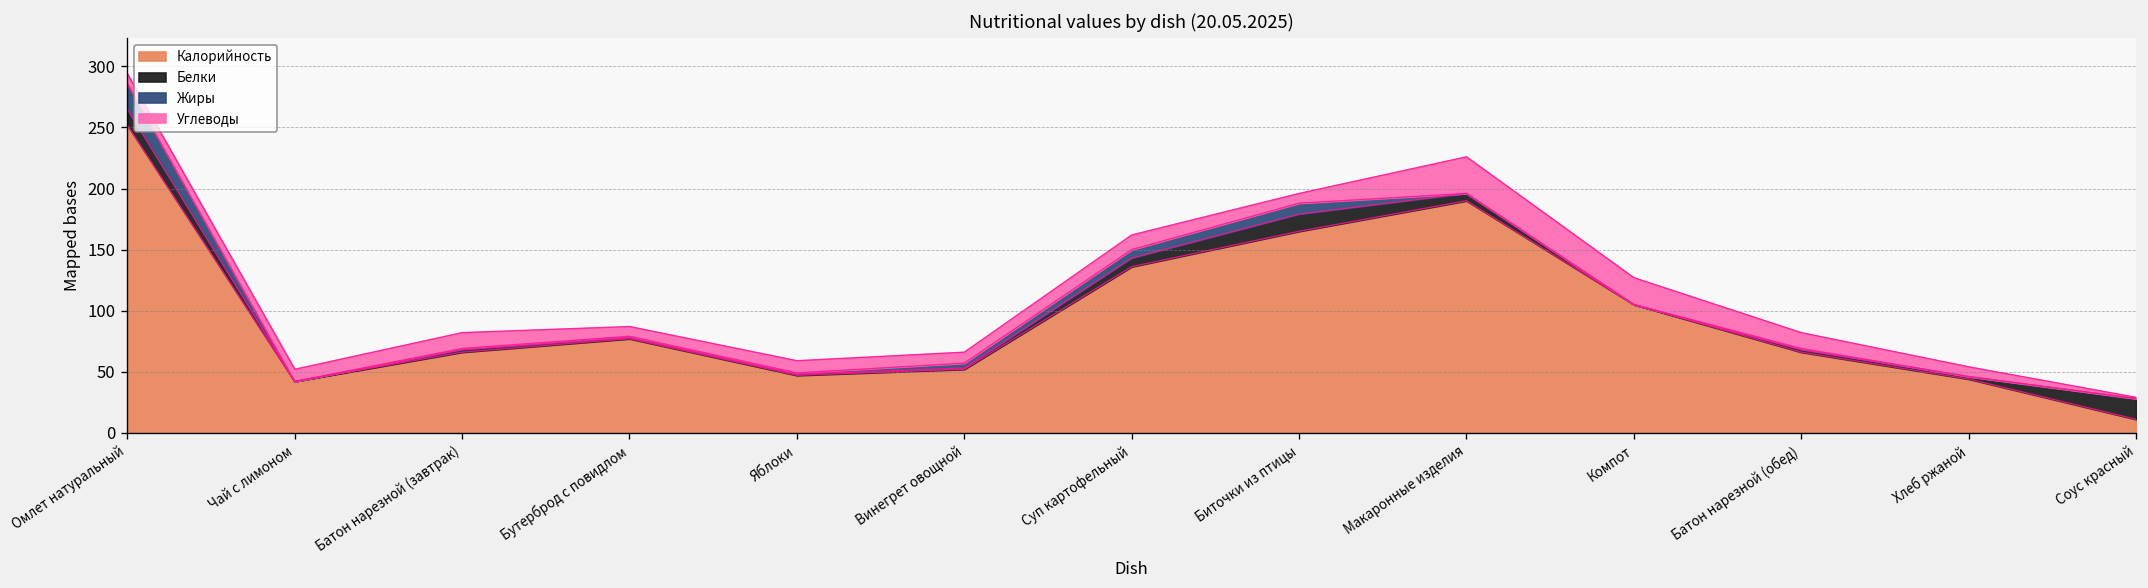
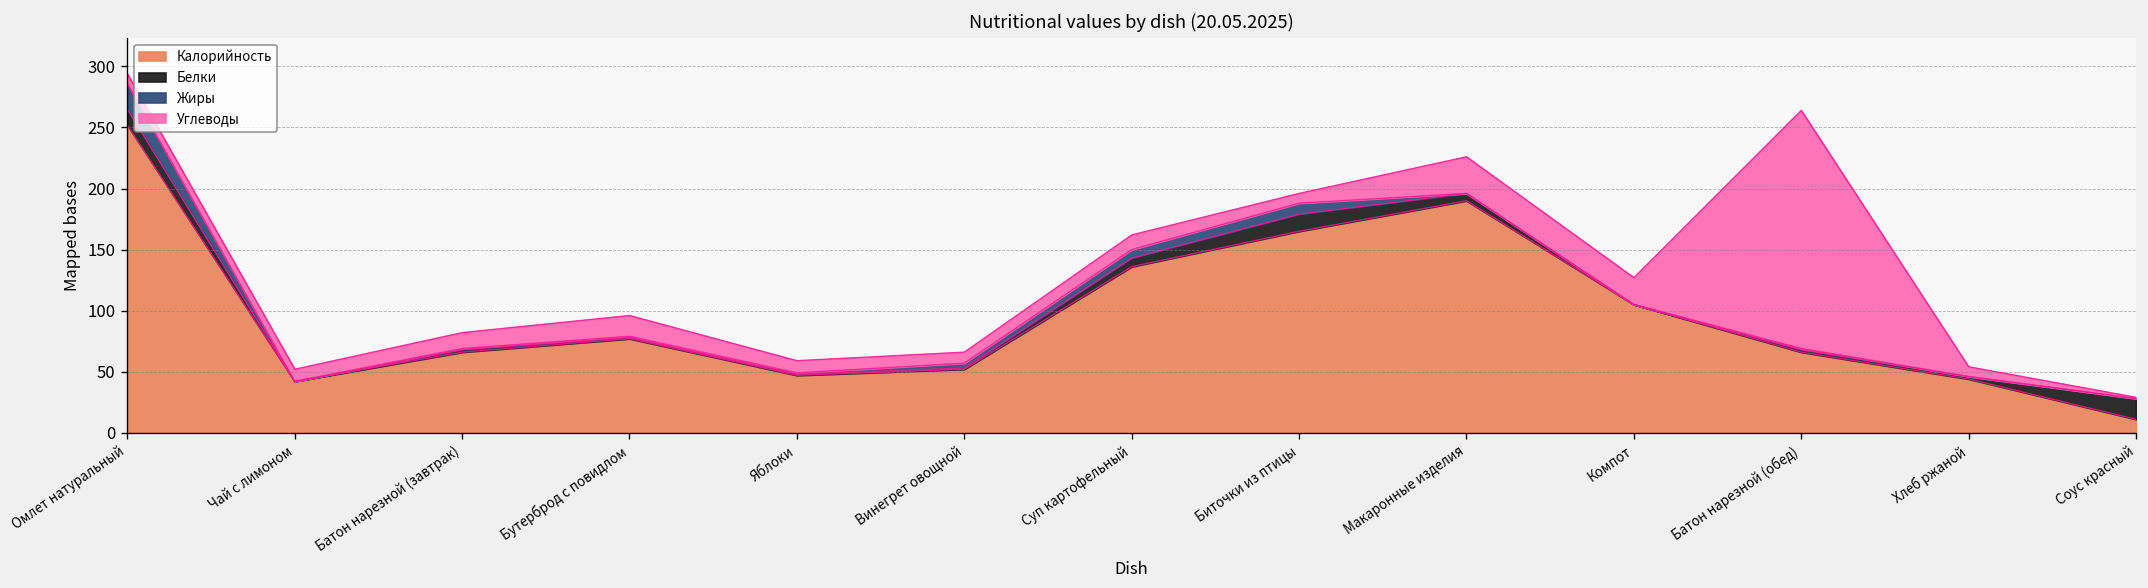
  {
    "Калорийность": {
      "Омлет натуральный": 252,
      "Суп картофельный": 136,
      "Биточки из птицы": 165,
      "Макаронные изделия": 190,
      "Соус красный": 11
    },
    "Белки": {
      "Омлет натуральный": 13,
      "Суп картофельный": 7,
      "Биточки из птицы": 14
    },
    "Жиры": {
      "Омлет натуральный": 21,
      "Винегрет овощной": 4,
      "Суп картофельный": 7,
      "Биточки из птицы": 9
    },
    "Углеводы": {
      "Омлет натуральный": 8,
      "Чай с лимоном": 10,
      "Батон нарезной (завтрак)": 13,
-     "Бутерброд с повидлом": 8,
+     "Бутерброд с повидлом": 17,
      "Яблоки": 10,
      "Винегрет овощной": 9,
      "Суп картофельный": 12,
      "Биточки из птицы": 8,
      "Макаронные изделия": 30,
      "Компот": 22,
-     "Батон нарезной (обед)": 13,
+     "Батон нарезной (обед)": 195,
      "Хлеб ржаной": 8
    }
  }
